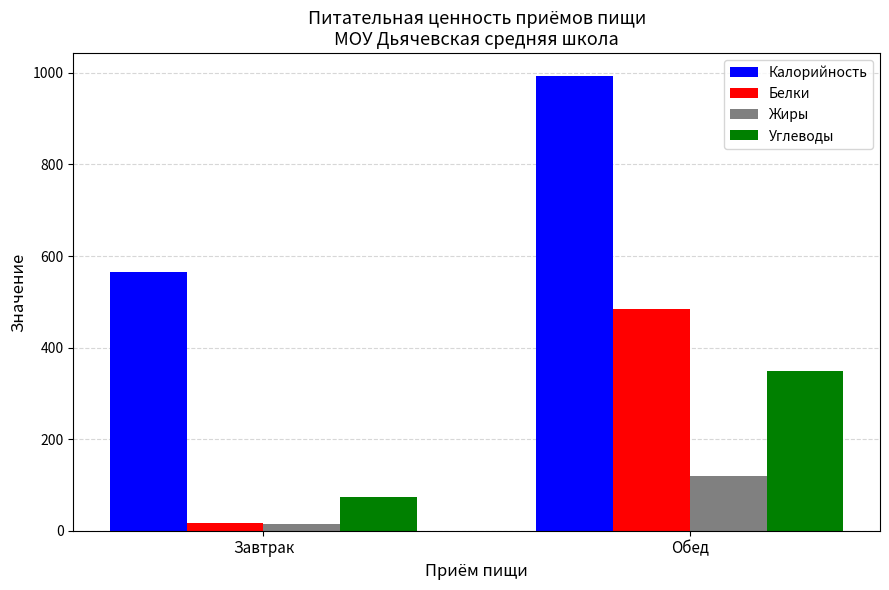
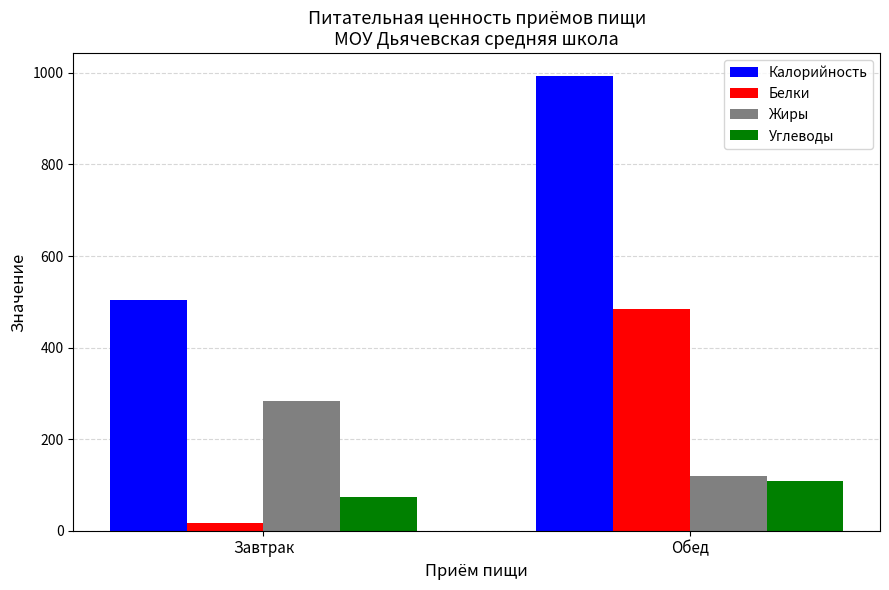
  {
    "Калорийность": {
-     "Завтрак": 560,
+     "Завтрак": 500,
      "Обед": 990
    },
    "Белки": {
      "Завтрак": 20,
      "Обед": 480
    },
    "Жиры": {
-     "Завтрак": 20,
+     "Завтрак": 280,
      "Обед": 120
    },
    "Углеводы": {
      "Завтрак": 70,
-     "Обед": 350
+     "Обед": 110
    }
  }
